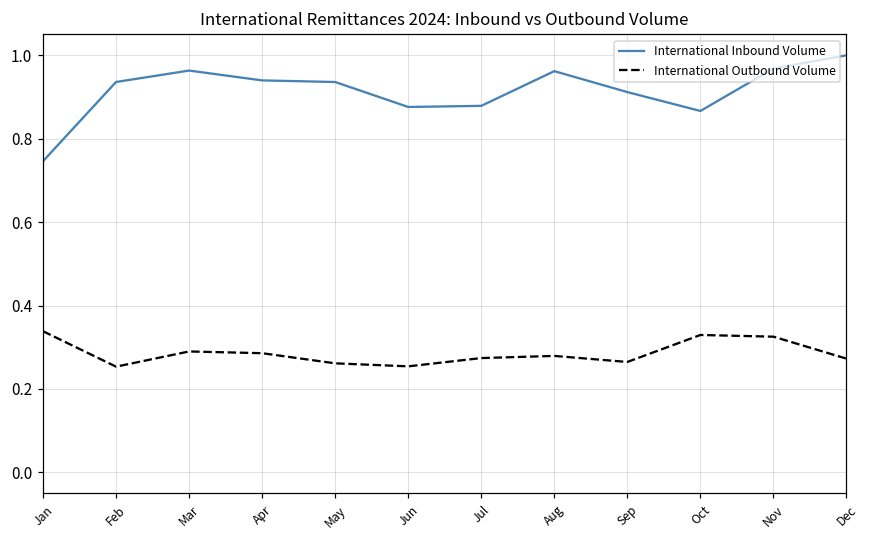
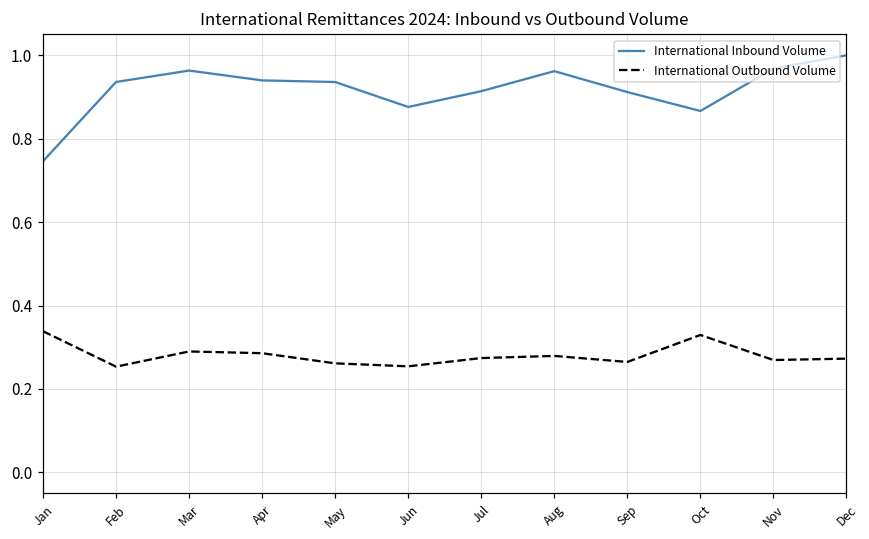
  {
    "International Inbound Volume": {
      "Jan": 0.75,
      "Feb": 0.94,
      "Mar": 0.96,
      "Apr": 0.94,
      "May": 0.94,
      "Jun": 0.88,
-     "Jul": 0.88,
+     "Jul": 0.91,
      "Aug": 0.96,
      "Sep": 0.91,
      "Oct": 0.87,
      "Dec": 1.00
    },
    "International Outbound Volume": {
      "Jan": 0.34,
      "Feb": 0.25,
      "Mar": 0.29,
      "Apr": 0.29,
      "May": 0.26,
      "Jun": 0.25,
      "Jul": 0.27,
      "Aug": 0.28,
      "Sep": 0.26,
      "Oct": 0.33,
-     "Nov": 0.33,
+     "Nov": 0.27,
      "Dec": 0.27
    }
  }
